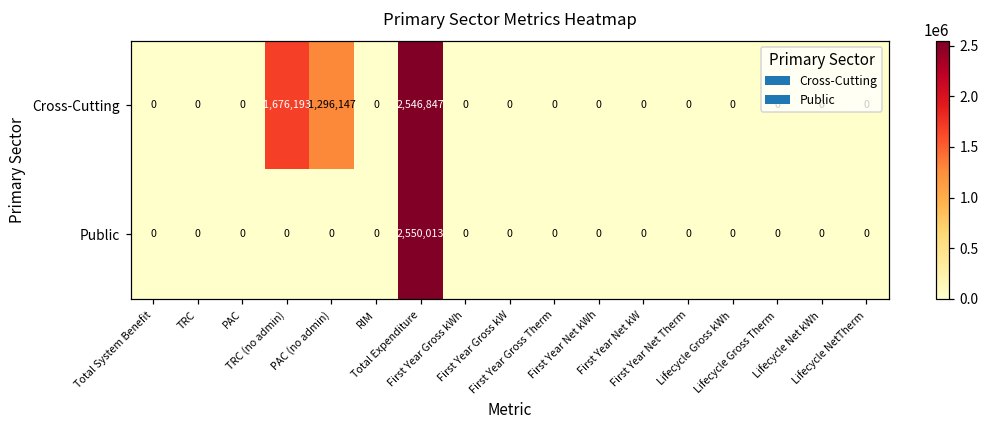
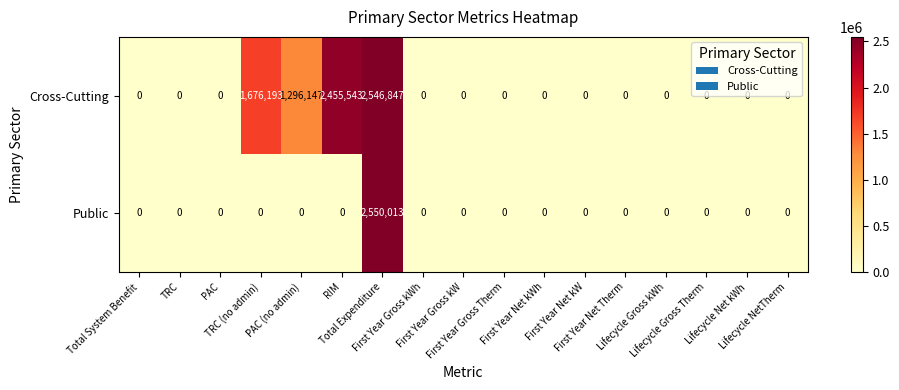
  {
    "Cross-Cutting": {
      "Total System Benefit": "0",
      "TRC": "0",
      "PAC": "0",
      "TRC (no admin)": "1,676,193",
      "PAC (no admin)": "1,296,147",
-     "RIM": "0",
+     "RIM": "2,455,543",
      "Total Expenditure": "2,546,847",
      "First Year Gross kWh": "0",
      "First Year Gross kW": "0",
      "First Year Gross Therm": "0",
      "First Year Net kWh": "0",
      "First Year Net kW": "0",
      "First Year Net Therm": "0",
      "Lifecycle Gross kWh": "0"
    },
    "Public": {
      "Total System Benefit": "0",
      "TRC": "0",
      "PAC": "0",
      "TRC (no admin)": "0",
      "PAC (no admin)": "0",
      "RIM": "0",
      "Total Expenditure": "2,550,013",
      "First Year Gross kWh": "0",
      "First Year Gross kW": "0",
      "First Year Gross Therm": "0",
      "First Year Net kWh": "0",
      "First Year Net kW": "0",
      "First Year Net Therm": "0",
      "Lifecycle Gross kWh": "0",
      "Lifecycle Gross Therm": "0",
      "Lifecycle Net kWh": "0",
      "Lifecycle NetTherm": "0"
    }
  }
